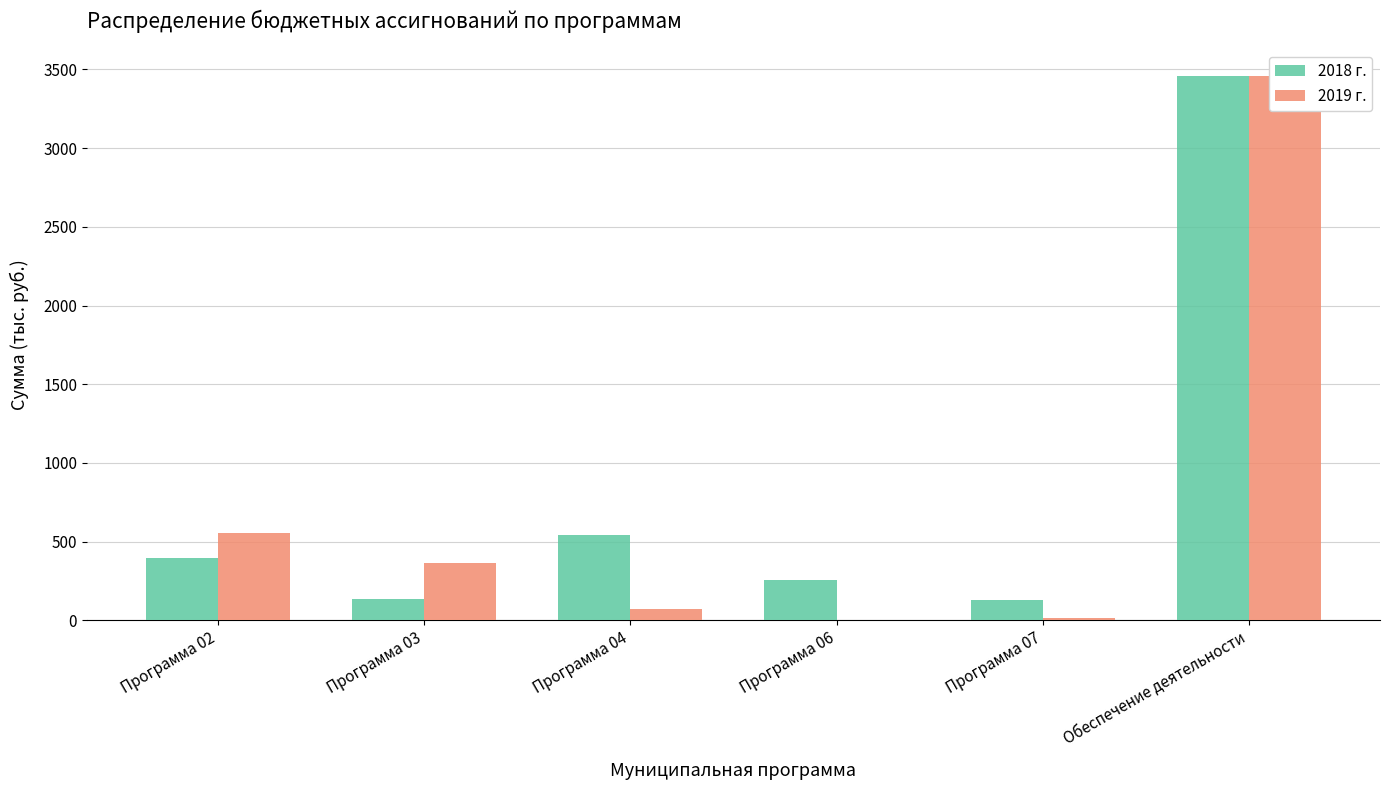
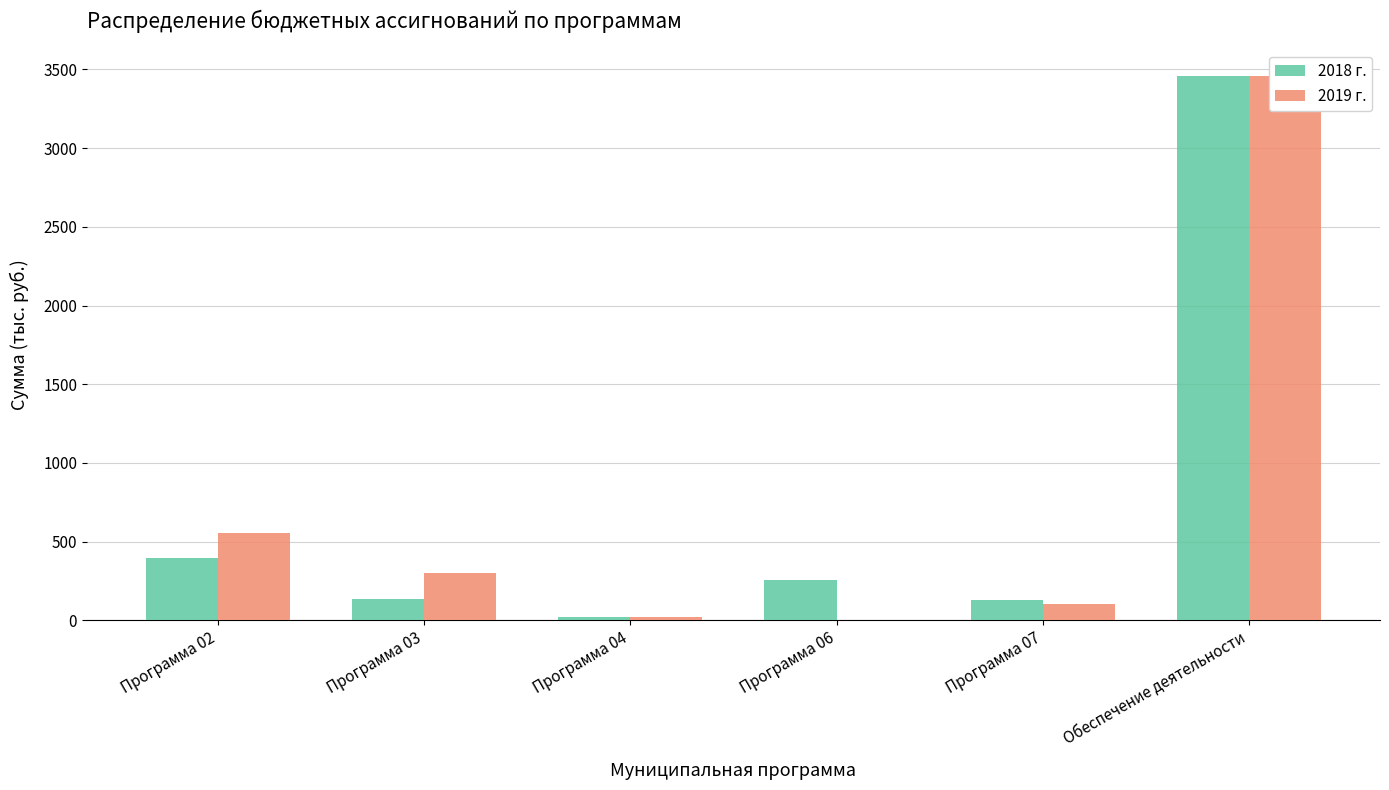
  {
    "2018 г.": {
      "Программа 02": 390,
      "Программа 03": 140,
-     "Программа 04": 540,
+     "Программа 04": 20,
      "Программа 06": 250,
      "Программа 07": 130,
      "Обеспечение деятельности": 3460
    },
    "2019 г.": {
      "Программа 02": 560,
-     "Программа 03": 360,
-     "Программа 04": 70,
-     "Программа 07": 10
+     "Программа 03": 300,
+     "Программа 04": 20,
+     "Программа 07": 100
    }
  }
